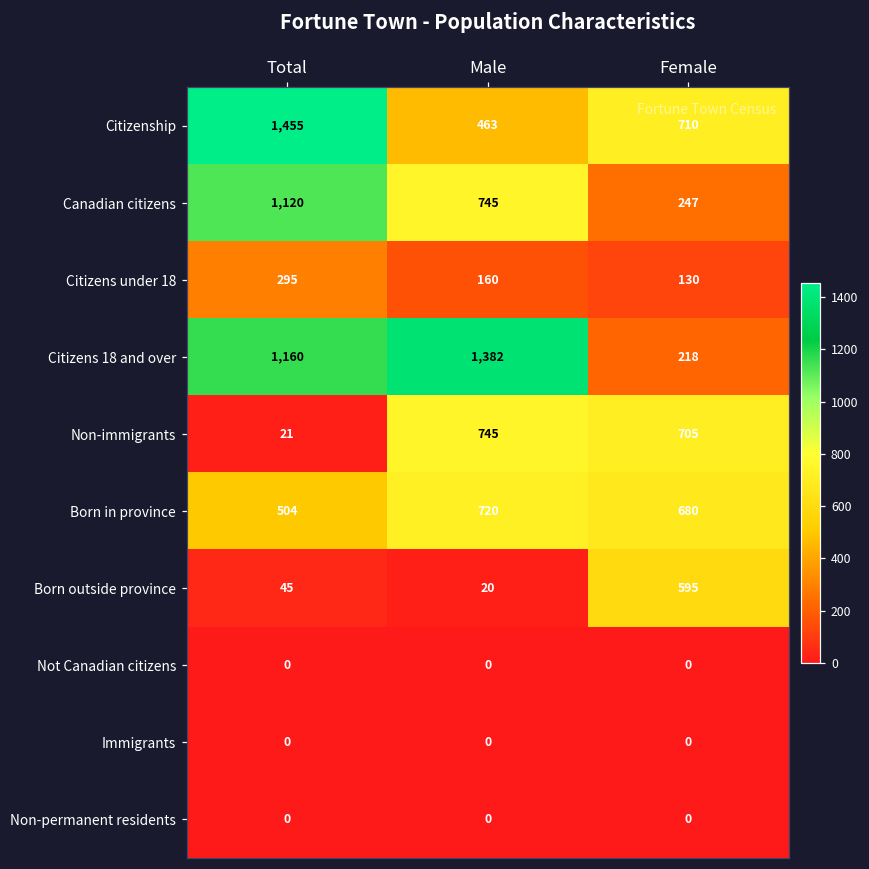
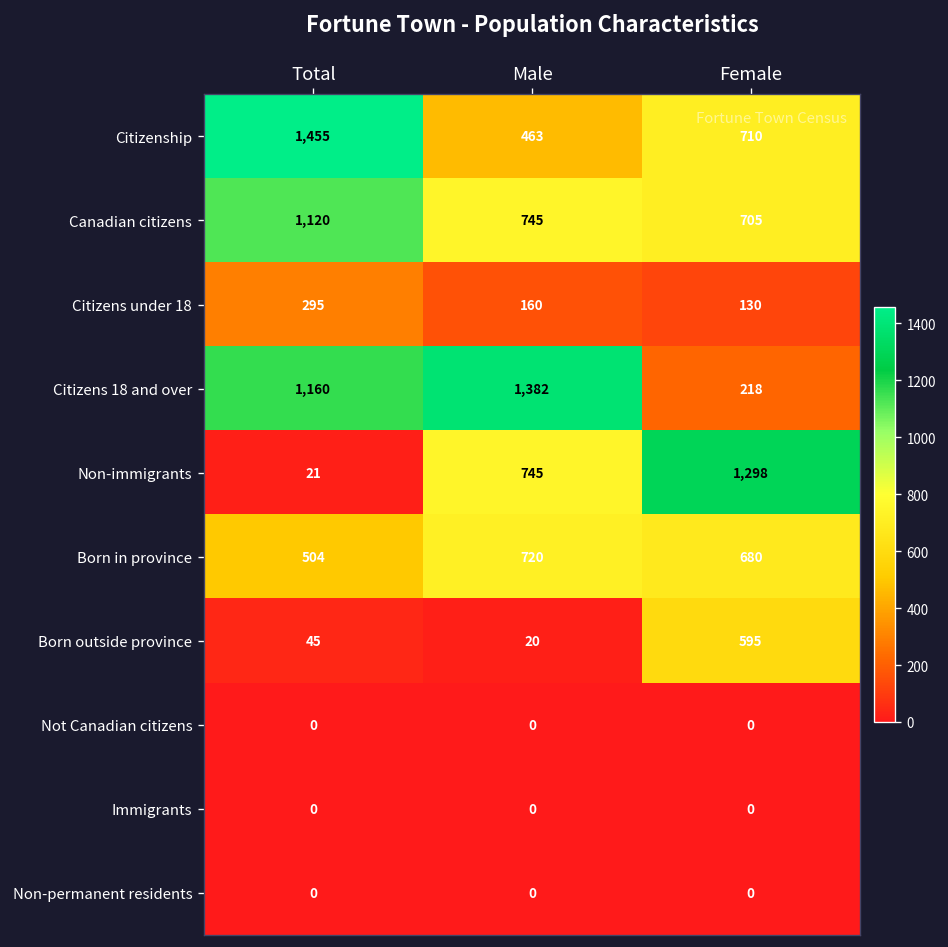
  {
    "Citizenship": {
      "Total": "1,455",
      "Male": "463"
    },
    "Canadian citizens": {
      "Total": "1,120",
      "Male": "745",
-     "Female": "247"
+     "Female": "705"
    },
    "Citizens under 18": {
      "Total": "295",
      "Male": "160",
      "Female": "130"
    },
    "Citizens 18 and over": {
      "Total": "1,160",
      "Male": "1,382",
      "Female": "218"
    },
    "Non-immigrants": {
      "Total": "21",
      "Male": "745",
-     "Female": "705"
+     "Female": "1,298"
    },
    "Born in province": {
      "Total": "504",
      "Male": "720",
      "Female": "680"
    },
    "Born outside province": {
      "Total": "45",
      "Male": "20",
      "Female": "595"
    },
    "Not Canadian citizens": {
      "Total": "0",
      "Male": "0",
      "Female": "0"
    },
    "Immigrants": {
      "Total": "0",
      "Male": "0",
      "Female": "0"
    },
    "Non-permanent residents": {
      "Total": "0",
      "Male": "0",
      "Female": "0"
    }
  }
